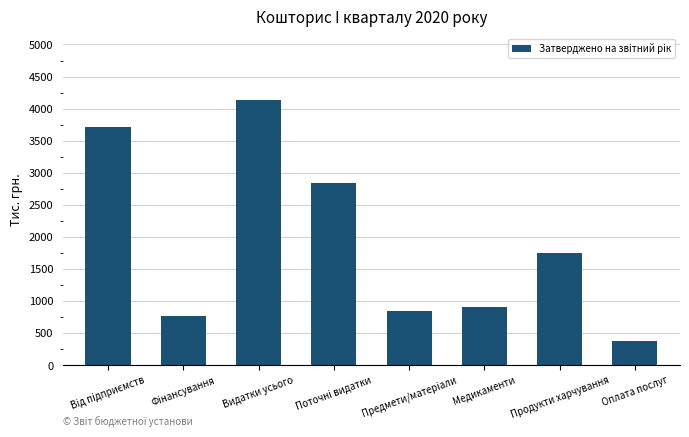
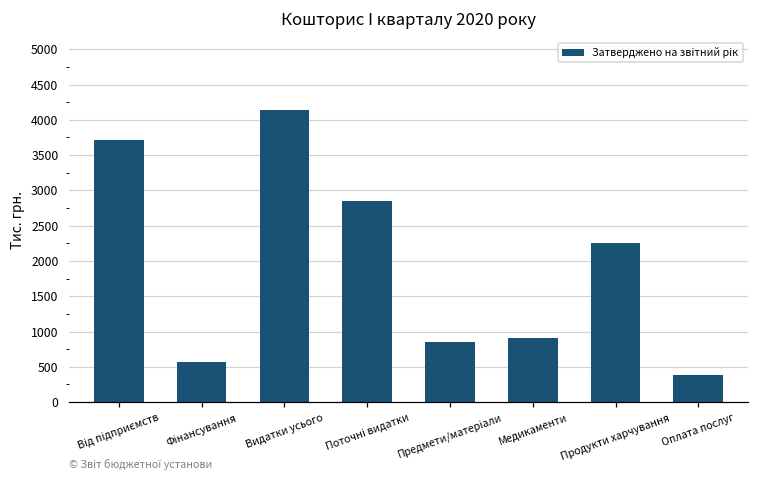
  {
    "Від підприємств": 3700,
-   "Фінансування": 800,
+   "Фінансування": 600,
    "Видатки усього": 4100,
    "Поточні видатки": 2800,
    "Предмети/матеріали": 800,
    "Медикаменти": 900,
-   "Продукти харчування": 1800,
+   "Продукти харчування": 2300,
    "Оплата послуг": 400
  }
